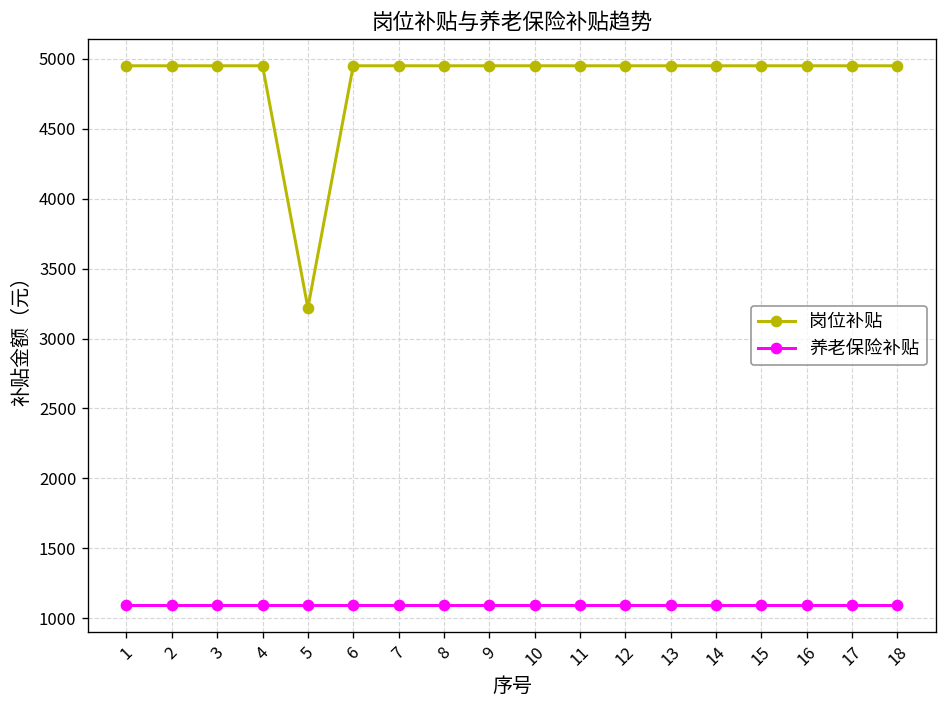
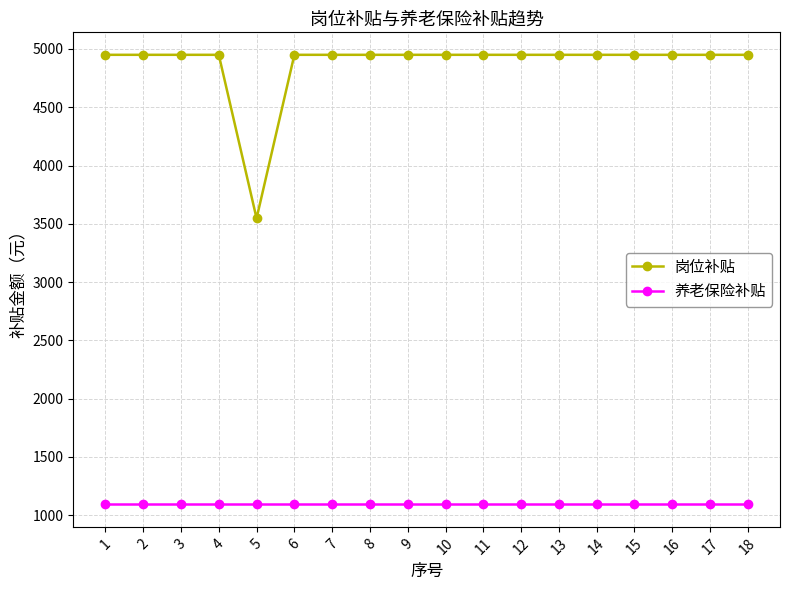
  {
    "岗位补贴": {
      "1": 4950,
      "2": 4950,
      "3": 4950,
      "4": 4950,
-     "5": 3220,
+     "5": 3550,
      "6": 4950,
      "7": 4950,
      "8": 4950,
      "9": 4950,
      "10": 4950,
      "11": 4950,
      "12": 4950,
      "13": 4950,
      "14": 4950,
      "15": 4950,
      "16": 4950,
      "17": 4950,
      "18": 4950
    },
    "养老保险补贴": {
      "1": 1090,
      "2": 1090,
      "3": 1090,
      "4": 1090,
      "5": 1090,
      "6": 1090,
      "7": 1090,
      "8": 1090,
      "9": 1090,
      "10": 1090,
      "11": 1090,
      "12": 1090,
      "13": 1090,
      "14": 1090,
      "15": 1090,
      "16": 1090,
      "17": 1090,
      "18": 1090
    }
  }
